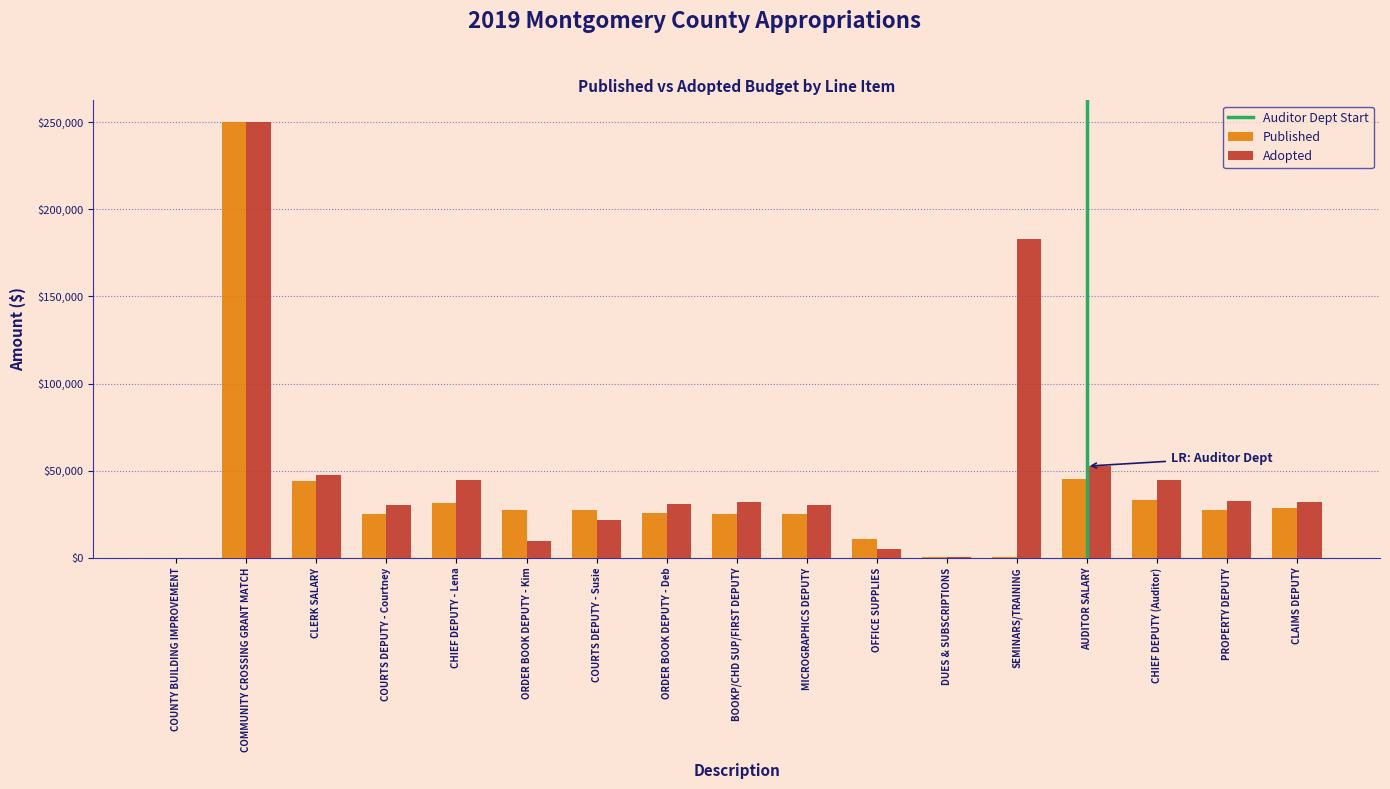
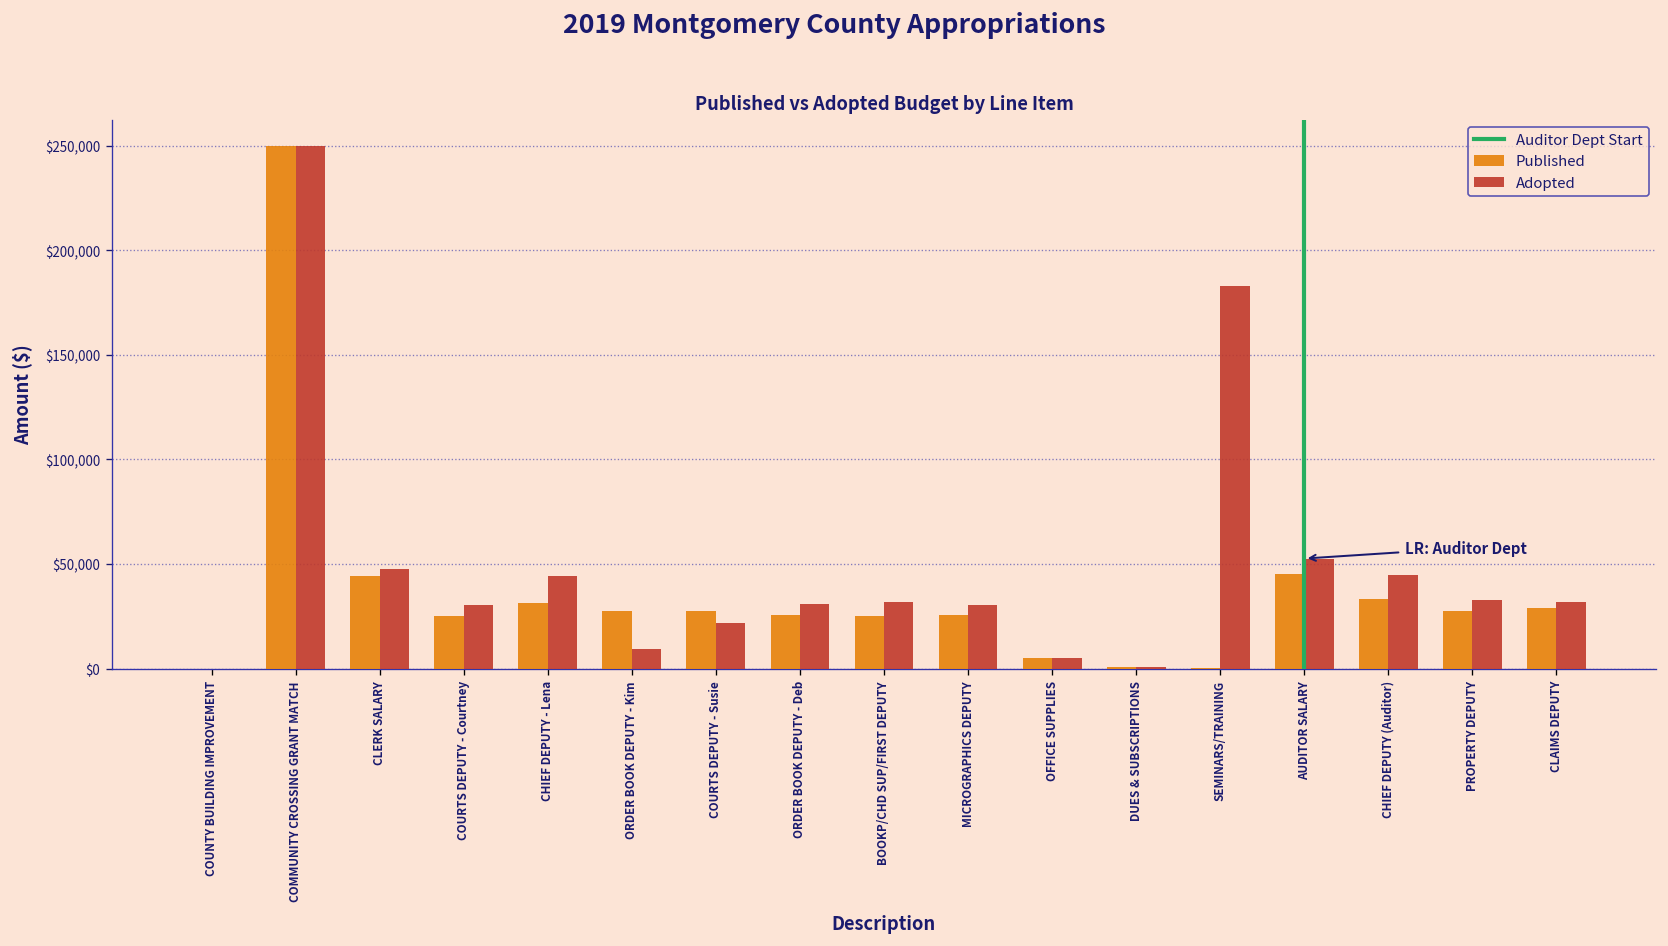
  {
    "Published": {
      "COUNTY BUILDING IMPROVEMENT": "$0",
      "COMMUNITY CROSSING GRANT MATCH": "$250,000",
      "CLERK SALARY": "$44,000",
      "COURTS DEPUTY - Courtney": "$25,000",
      "CHIEF DEPUTY - Lena": "$32,000",
      "ORDER BOOK DEPUTY - Kim": "$28,000",
      "COURTS DEPUTY - Susie": "$27,000",
      "ORDER BOOK DEPUTY - Deb": "$25,000",
      "BOOKP/CHD SUP/FIRST DEPUTY": "$25,000",
      "MICROGRAPHICS DEPUTY": "$25,000",
-     "OFFICE SUPPLIES": "$11,000",
+     "OFFICE SUPPLIES": "$5,000",
      "AUDITOR SALARY": "$45,000",
      "CHIEF DEPUTY (Auditor)": "$33,000",
      "PROPERTY DEPUTY": "$28,000",
      "CLAIMS DEPUTY": "$29,000"
    },
    "Adopted": {
      "COUNTY BUILDING IMPROVEMENT": "$0",
      "COMMUNITY CROSSING GRANT MATCH": "$250,000",
      "CLERK SALARY": "$47,000",
      "COURTS DEPUTY - Courtney": "$31,000",
      "CHIEF DEPUTY - Lena": "$44,000",
      "ORDER BOOK DEPUTY - Kim": "$10,000",
      "COURTS DEPUTY - Susie": "$22,000",
      "ORDER BOOK DEPUTY - Deb": "$31,000",
      "BOOKP/CHD SUP/FIRST DEPUTY": "$32,000",
      "MICROGRAPHICS DEPUTY": "$31,000",
      "OFFICE SUPPLIES": "$5,000",
      "SEMINARS/TRAINING": "$183,000",
      "AUDITOR SALARY": "$53,000",
      "CHIEF DEPUTY (Auditor)": "$45,000",
      "PROPERTY DEPUTY": "$33,000",
      "CLAIMS DEPUTY": "$32,000"
    }
  }
